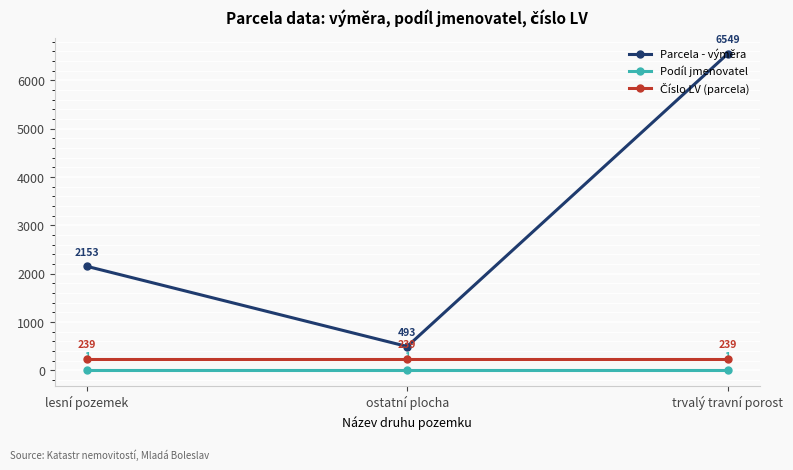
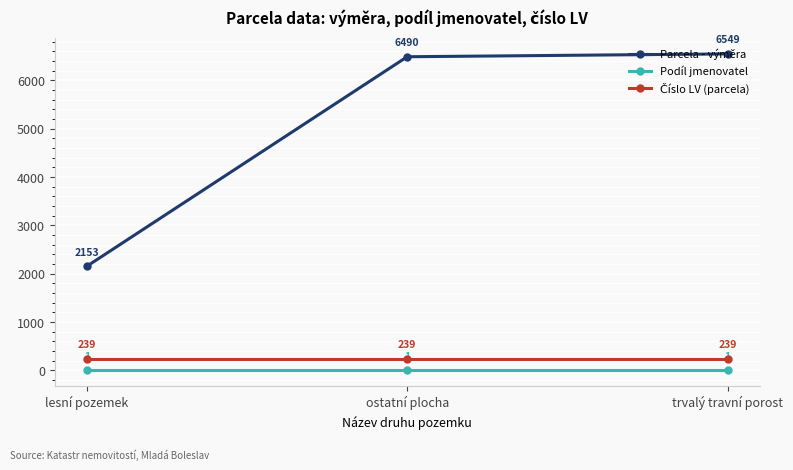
  {
    "Parcela - výměra": {
      "lesní pozemek": 2153,
-     "ostatní plocha": 493,
+     "ostatní plocha": 6490,
      "trvalý travní porost": 6549
    },
    "Číslo LV (parcela)": {
      "lesní pozemek": 239,
      "trvalý travní porost": 239
    }
  }
